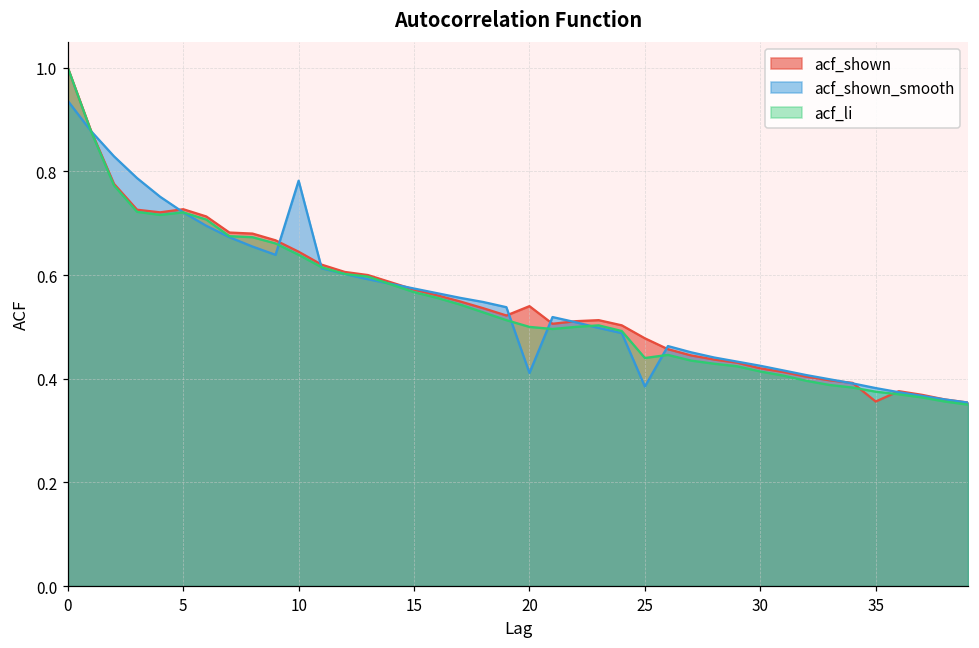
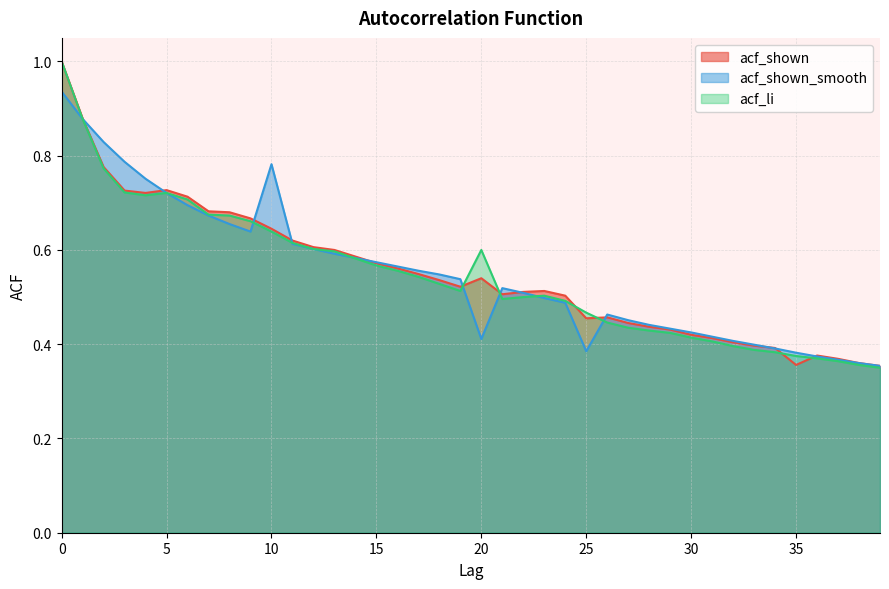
  {
    "acf_shown": {
      "5": 0.73,
      "10": 0.65,
      "20": 0.54,
-     "25": 0.48,
+     "25": 0.46,
      "35": 0.36
    },
    "acf_shown_smooth": {
      "0": 0.94,
      "10": 0.78,
      "20": 0.41,
      "25": 0.39,
      "35": 0.38
    },
    "acf_li": {
      "10": 0.64,
-     "20": 0.5,
-     "25": 0.44,
+     "20": 0.6,
+     "25": 0.47,
      "30": 0.41,
      "35": 0.38
    }
  }
